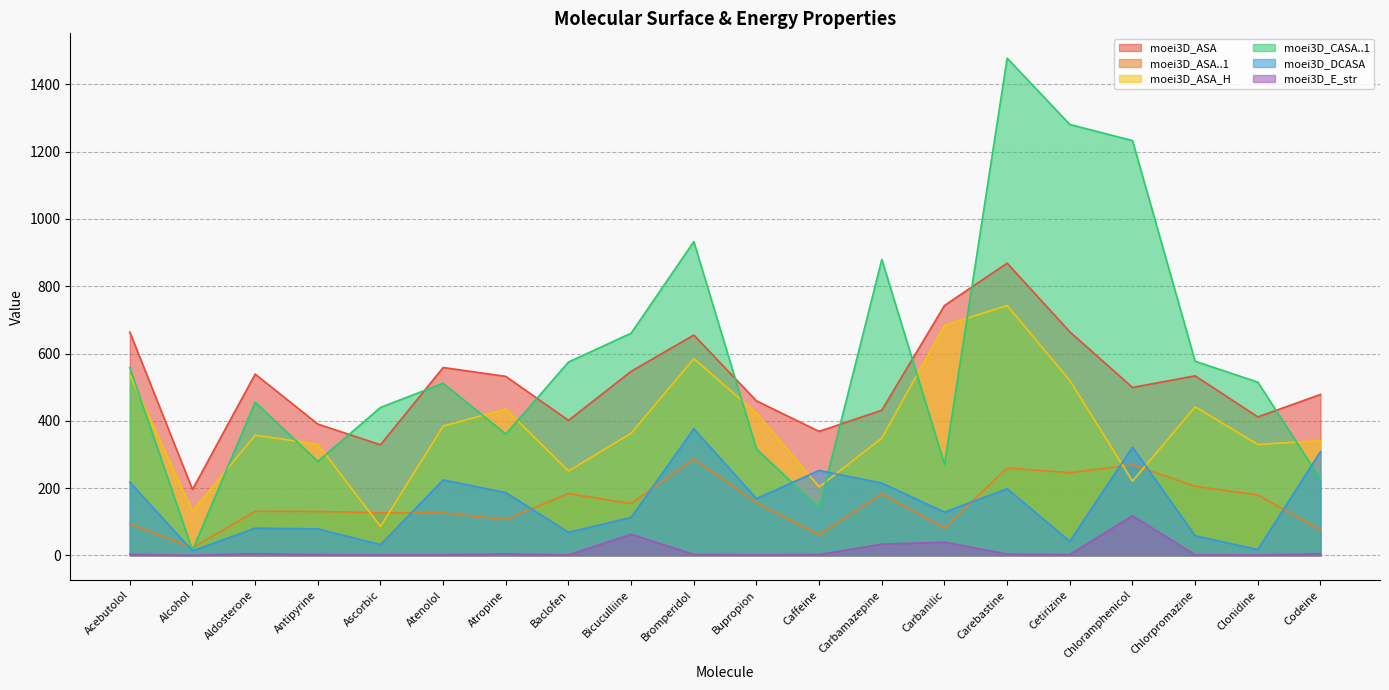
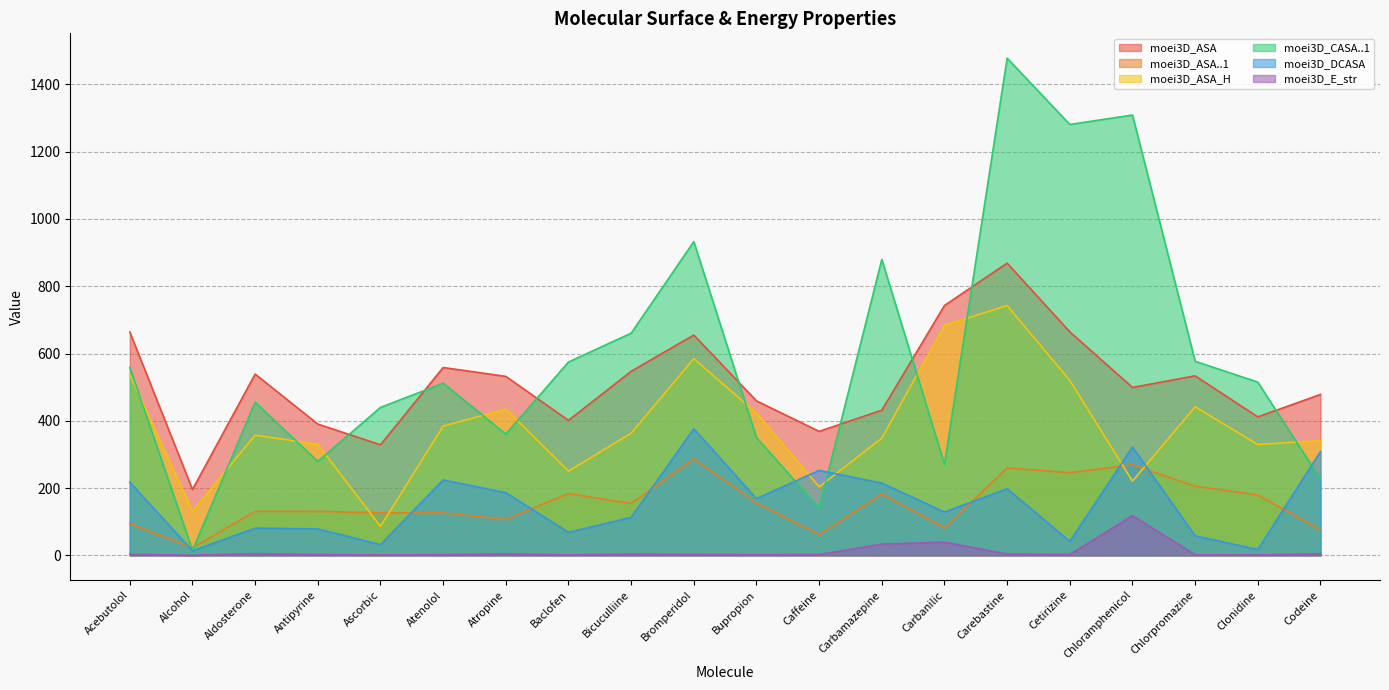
  {
    "moei3D_CASA..1": {
      "Acebutolol": 560,
      "Aldosterone": 460,
      "Antipyrine": 280,
      "Ascorbic": 440,
      "Atenolol": 510,
      "Atropine": 360,
      "Baclofen": 570,
      "Bicuculliine": 660,
      "Bromperidol": 930,
-     "Bupropion": 320,
+     "Bupropion": 350,
      "Caffeine": 140,
      "Carbamazepine": 880,
      "Carbanilic": 270,
      "Carebastine": 1480,
      "Cetirizine": 1280,
-     "Chloramphenicol": 1230,
+     "Chloramphenicol": 1310,
      "Chlorpromazine": 580,
      "Clonidine": 510,
      "Codeine": 230
    },
    "moei3D_DCASA": {
      "Acebutolol": 220,
      "Aldosterone": 80,
      "Antipyrine": 80,
      "Ascorbic": 30,
      "Atenolol": 220,
      "Atropine": 190,
      "Baclofen": 70,
      "Bicuculliine": 110,
      "Bromperidol": 380,
      "Bupropion": 170,
      "Caffeine": 250,
      "Carbamazepine": 210,
      "Carbanilic": 130,
      "Carebastine": 200,
      "Cetirizine": 40,
      "Chloramphenicol": 320,
      "Chlorpromazine": 60,
      "Clonidine": 20,
      "Codeine": 310
    },
    "moei3D_E_str": {
      "Acebutolol": 0,
      "Alcohol": 0,
      "Aldosterone": 0,
      "Antipyrine": 0,
      "Ascorbic": 0,
      "Atenolol": 0,
      "Atropine": 0,
      "Baclofen": 0,
-     "Bicuculliine": 60,
+     "Bicuculliine": 0,
      "Bromperidol": 0,
      "Bupropion": 0,
      "Caffeine": 0,
      "Carbamazepine": 30,
      "Carbanilic": 40,
      "Carebastine": 0,
      "Cetirizine": 0,
      "Chloramphenicol": 120,
      "Chlorpromazine": 0,
      "Clonidine": 0,
      "Codeine": 0
    }
  }
